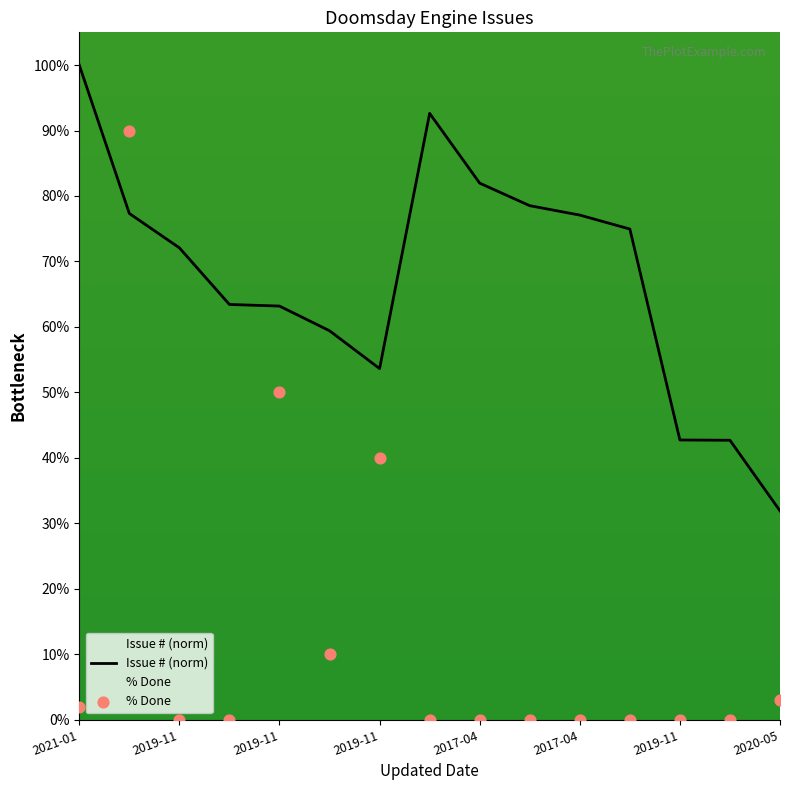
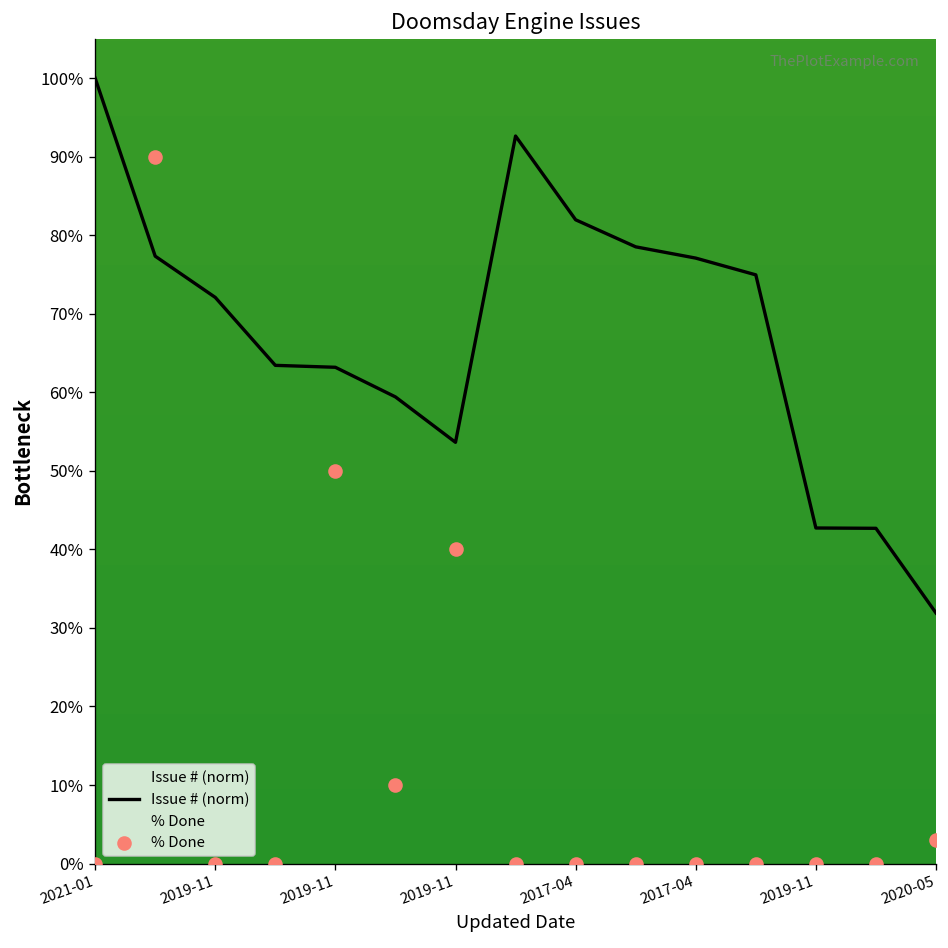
  {
    "Issue # (norm)": {
      "2021-01": "100%",
      "2020-05": "32%"
    },
    "% Done": {
-     "2021-01": "2%",
+     "2021-01": "0%",
      "2020-05": "3%"
    }
  }
